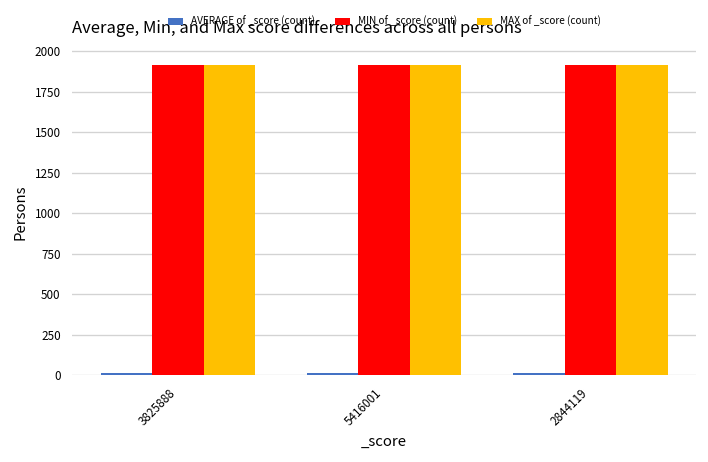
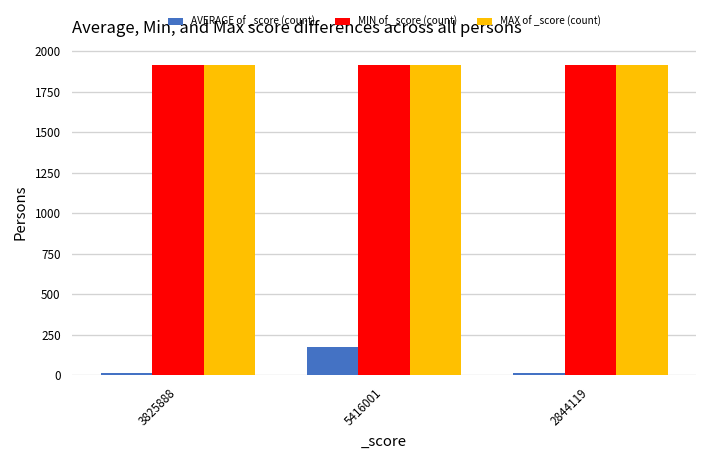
  {
    "AVERAGE of _score (count)": {
-     "5416001": 10
+     "5416001": 170
    },
    "MIN of _score (count)": {
      "3825888": 1920,
      "5416001": 1920,
      "2844119": 1920
    },
    "MAX of _score (count)": {
      "3825888": 1920,
      "5416001": 1920,
      "2844119": 1920
    }
  }
